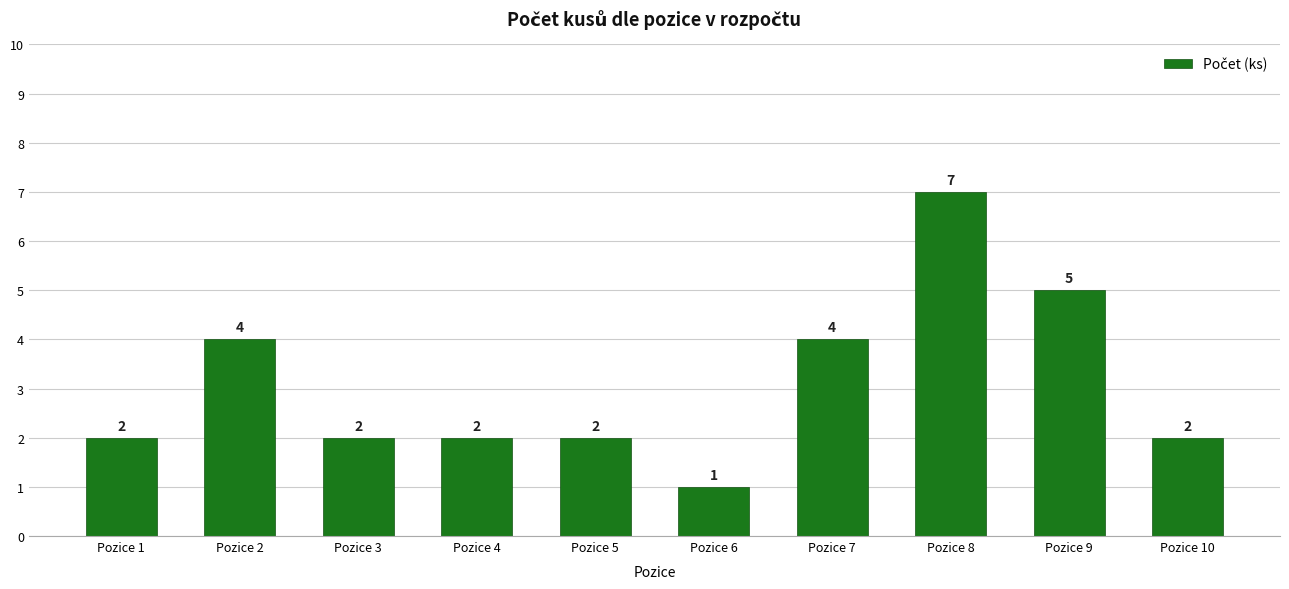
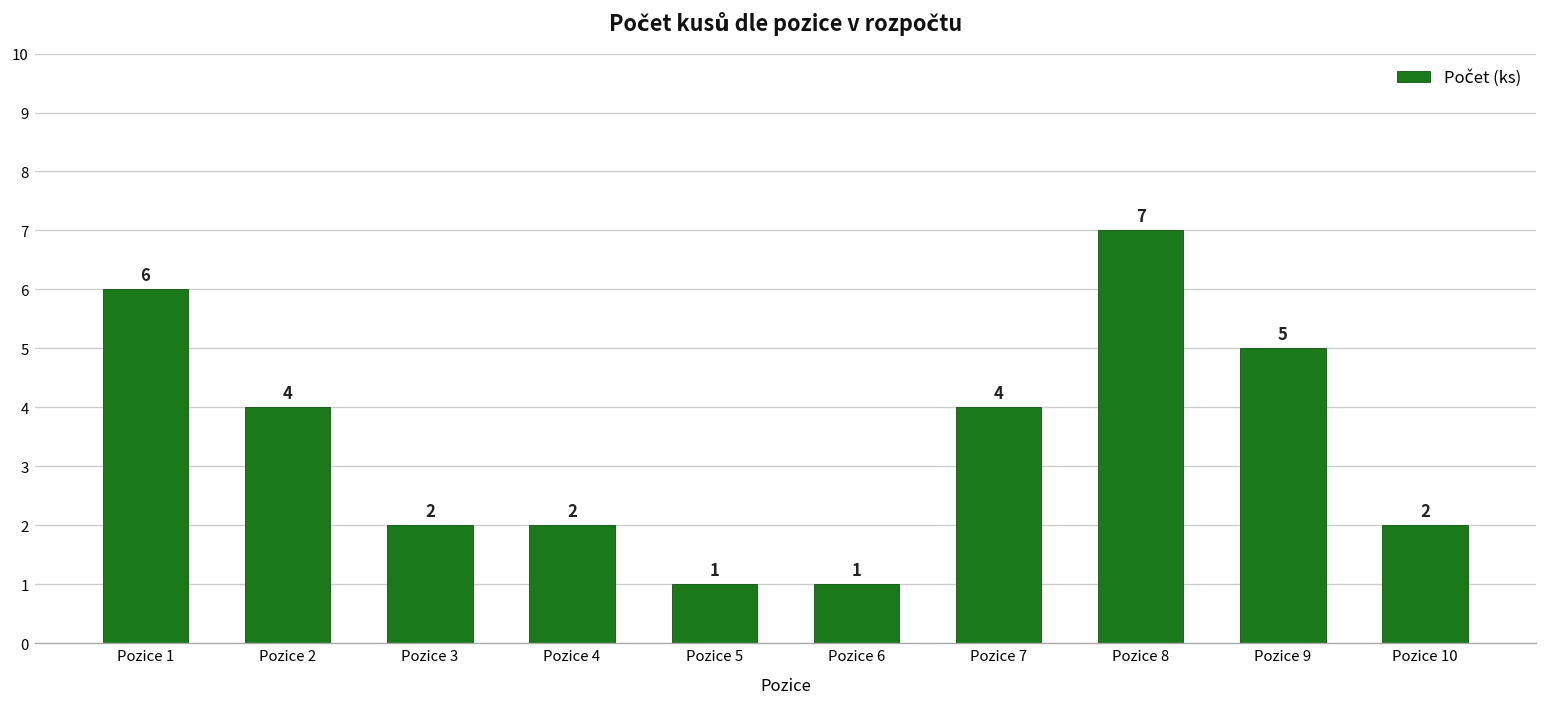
  {
-   "Pozice 1": 2,
+   "Pozice 1": 6,
    "Pozice 2": 4,
    "Pozice 3": 2,
    "Pozice 4": 2,
-   "Pozice 5": 2,
+   "Pozice 5": 1,
    "Pozice 6": 1,
    "Pozice 7": 4,
    "Pozice 8": 7,
    "Pozice 9": 5,
    "Pozice 10": 2
  }
